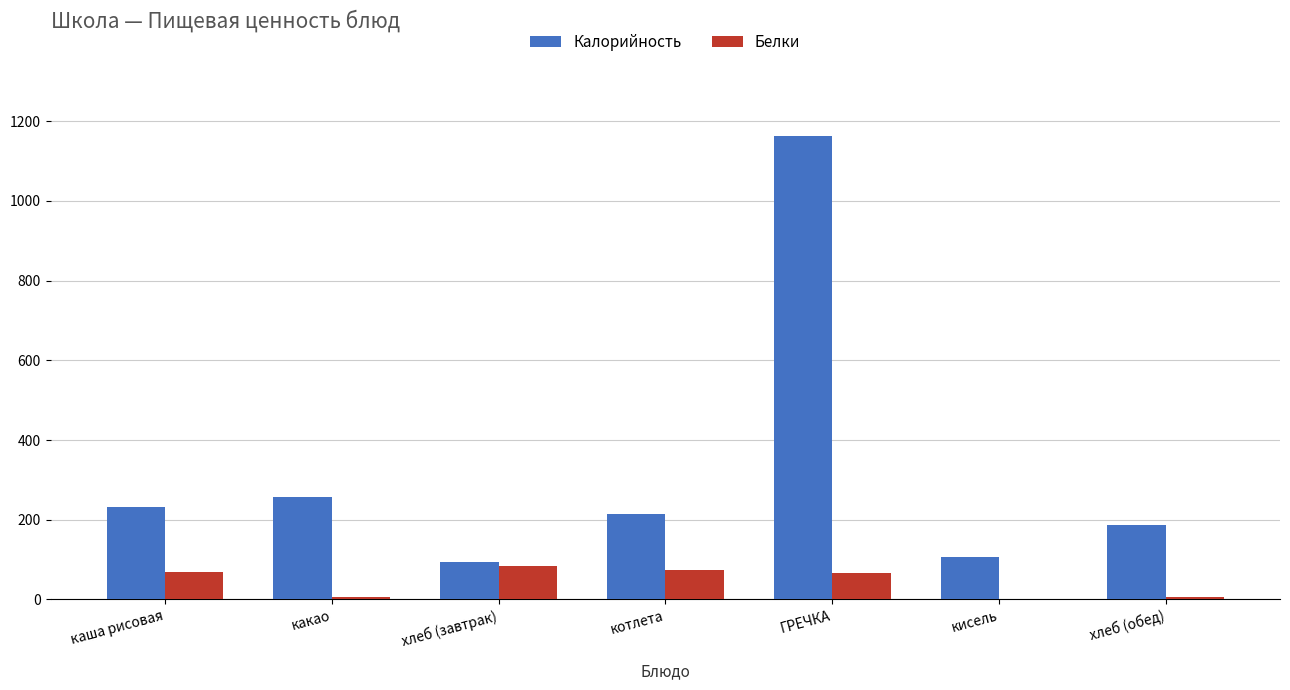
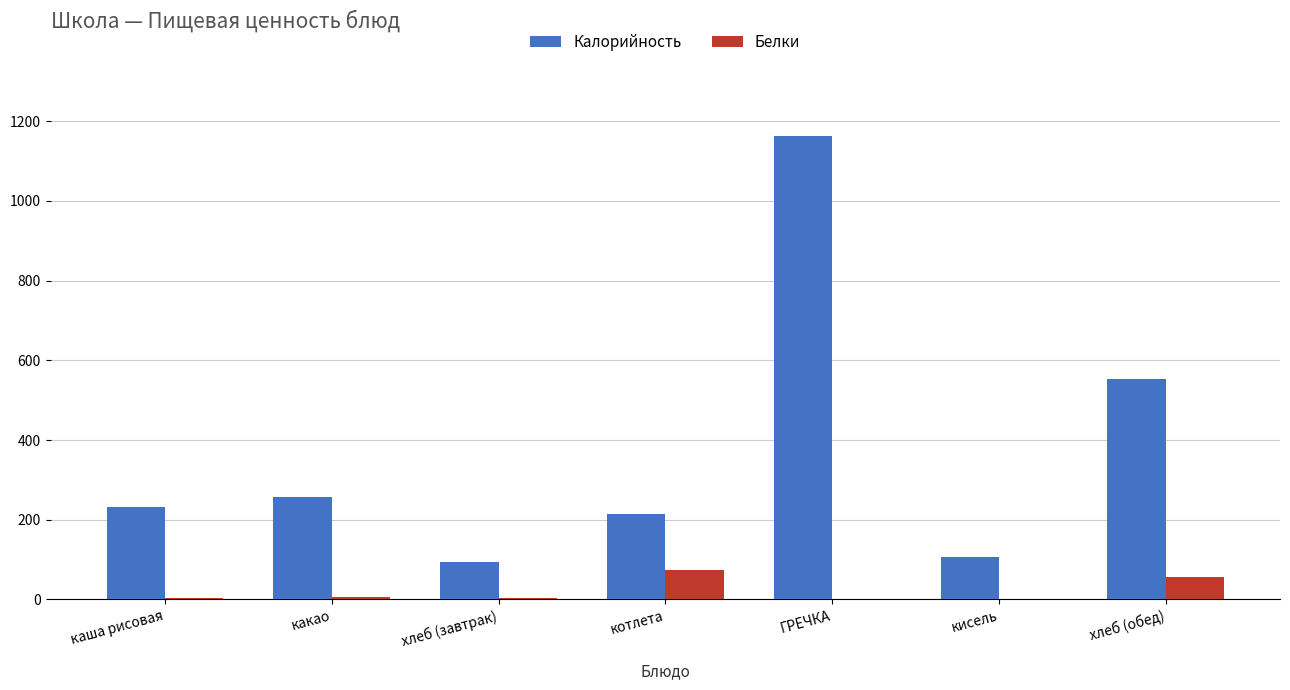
  {
    "Калорийность": {
      "каша рисовая": 230,
      "какао": 260,
      "хлеб (завтрак)": 90,
      "котлета": 210,
      "ГРЕЧКА": 1160,
      "кисель": 110,
-     "хлеб (обед)": 190
+     "хлеб (обед)": 550
    },
    "Белки": {
-     "каша рисовая": 70,
-     "хлеб (завтрак)": 80,
+     "каша рисовая": 0,
+     "хлеб (завтрак)": 0,
      "котлета": 70,
-     "ГРЕЧКА": 70,
+     "ГРЕЧКА": 0,
      "кисель": 0,
-     "хлеб (обед)": 10
+     "хлеб (обед)": 60
    }
  }
